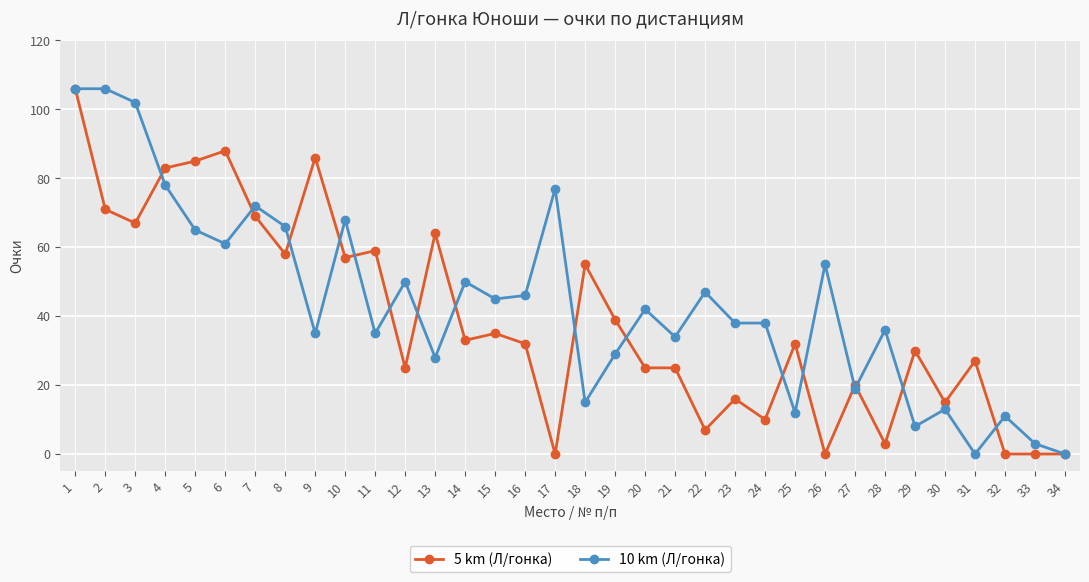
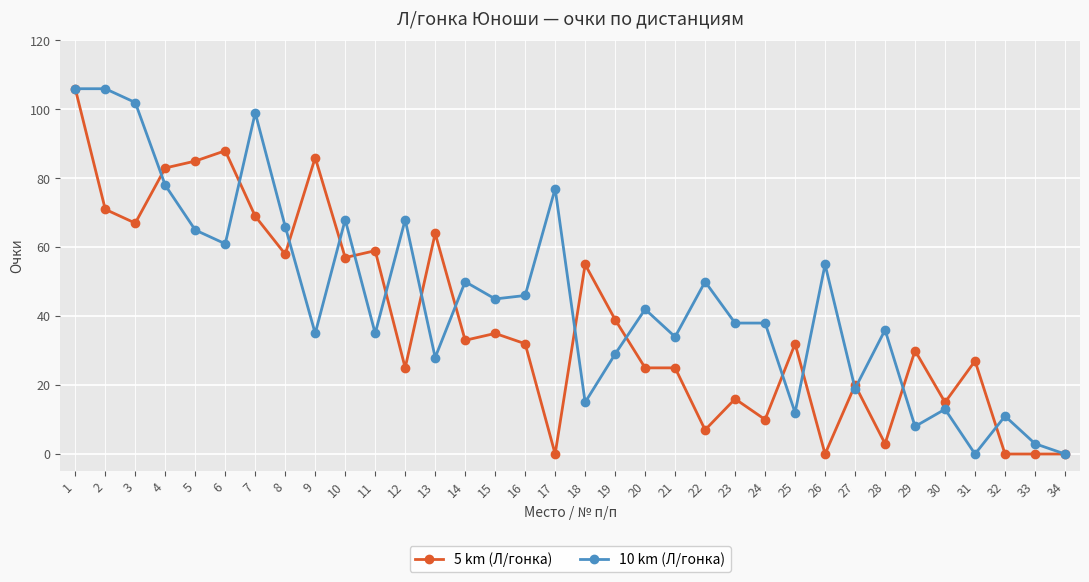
  {
    "5 km (Л/гонка)": {
      "2": 71,
      "3": 67,
      "4": 83,
      "5": 85,
      "6": 88,
      "7": 69,
      "8": 58,
      "9": 86,
      "10": 57,
      "11": 59,
      "12": 25,
      "13": 64,
      "14": 33,
      "15": 35,
      "16": 32,
      "17": 0,
      "18": 55,
      "19": 39,
      "20": 25,
      "21": 25,
      "22": 7,
      "23": 16,
      "24": 10,
      "25": 32,
      "26": 0,
      "27": 20,
      "28": 3,
      "29": 30,
      "30": 15,
      "31": 27,
      "32": 0,
      "33": 0
    },
    "10 km (Л/гонка)": {
      "2": 106,
      "3": 102,
      "4": 78,
      "5": 65,
      "6": 61,
-     "7": 72,
+     "7": 99,
      "8": 66,
      "9": 35,
      "10": 68,
      "11": 35,
-     "12": 50,
+     "12": 68,
      "13": 28,
      "14": 50,
      "15": 45,
      "16": 46,
      "17": 77,
      "18": 15,
      "19": 29,
      "20": 42,
      "21": 34,
-     "22": 47,
+     "22": 50,
      "23": 38,
      "24": 38,
      "25": 12,
      "26": 55,
      "27": 19,
      "28": 36,
      "29": 8,
      "30": 13,
      "31": 0,
      "32": 11,
      "33": 3
    }
  }
